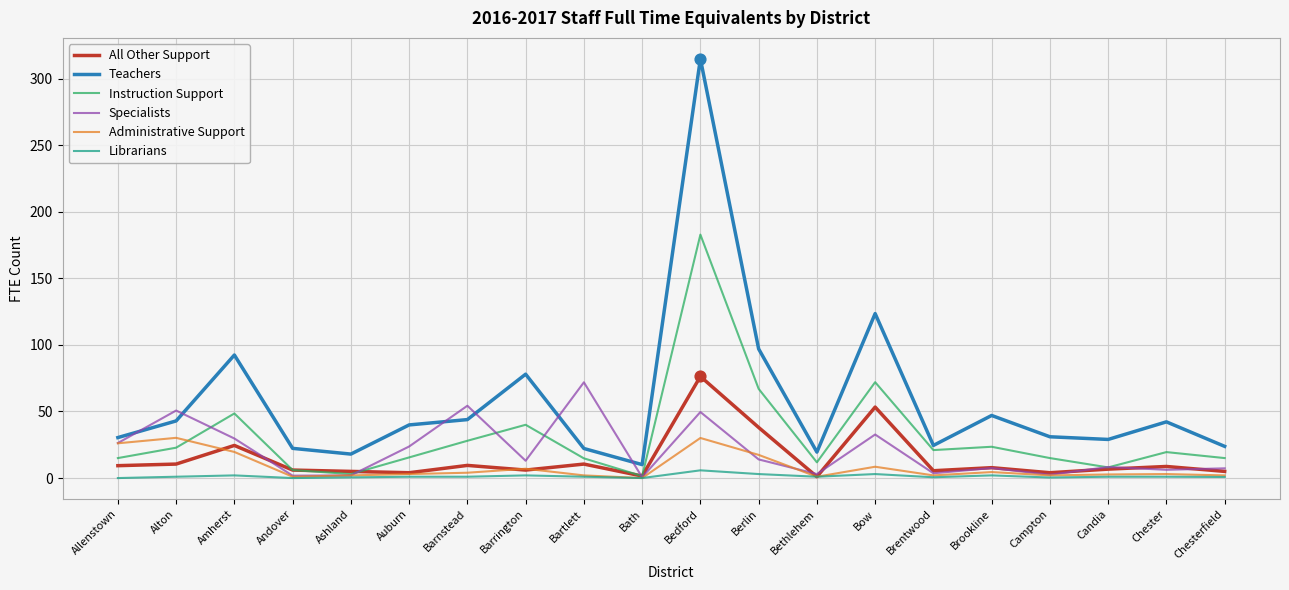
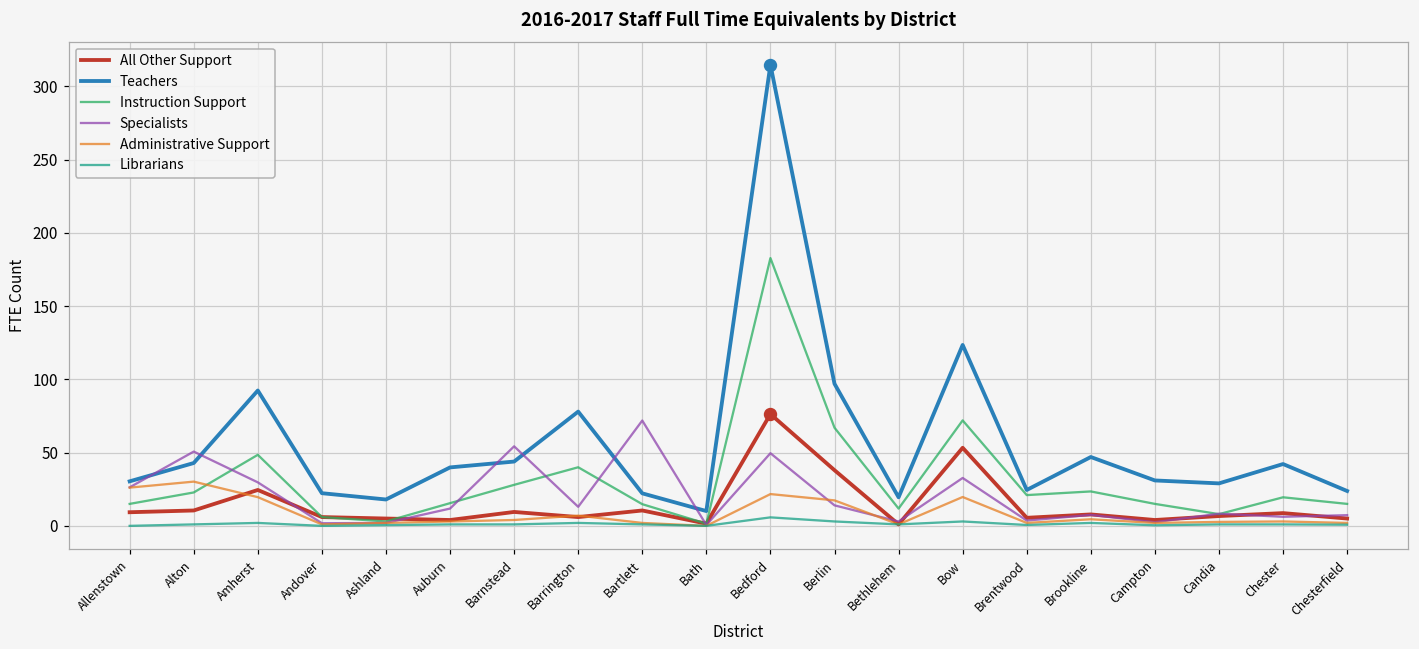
  {
    "Specialists": {
      "Alton": 51,
      "Amherst": 30,
-     "Auburn": 24,
+     "Auburn": 12,
      "Barnstead": 54,
      "Barrington": 13,
      "Bartlett": 72,
      "Bedford": 50,
      "Berlin": 14,
      "Bethlehem": 3,
      "Bow": 33,
      "Chester": 6,
      "Chesterfield": 7
    },
    "Administrative Support": {
      "Alton": 30,
      "Amherst": 20,
      "Barnstead": 4,
-     "Bedford": 30,
+     "Bedford": 22,
      "Berlin": 17,
-     "Bow": 9,
+     "Bow": 20,
      "Brookline": 5,
      "Chester": 3
    }
  }
